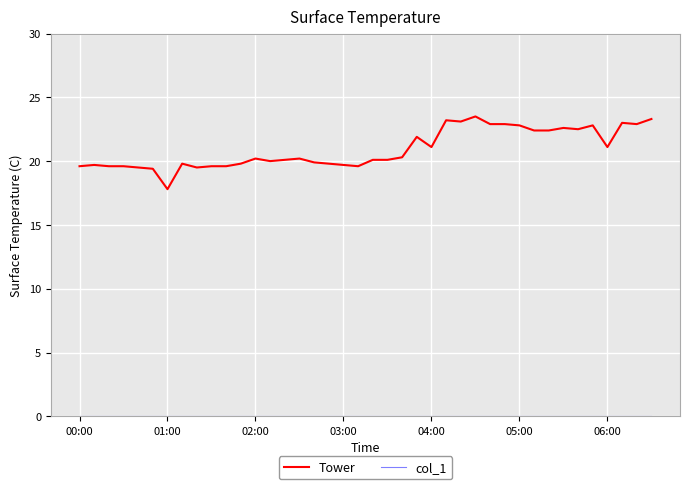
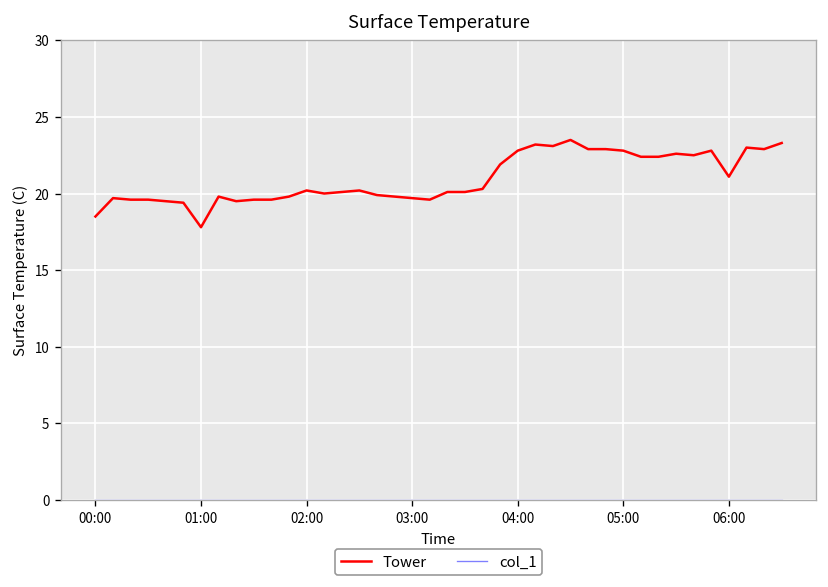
  {
    "Tower": {
-     "00:00": 19.6,
+     "00:00": 18.5,
      "01:00": 17.8,
      "02:00": 20.2,
      "03:00": 19.7,
-     "04:00": 21.1,
+     "04:00": 22.8,
      "05:00": 22.8,
      "06:00": 21.1
    },
    "col_1": {
      "00:00": 0.0,
      "01:00": 0.0,
      "02:00": 0.0,
      "03:00": 0.0,
      "04:00": 0.0,
      "05:00": 0.0,
      "06:00": 0.0
    }
  }
